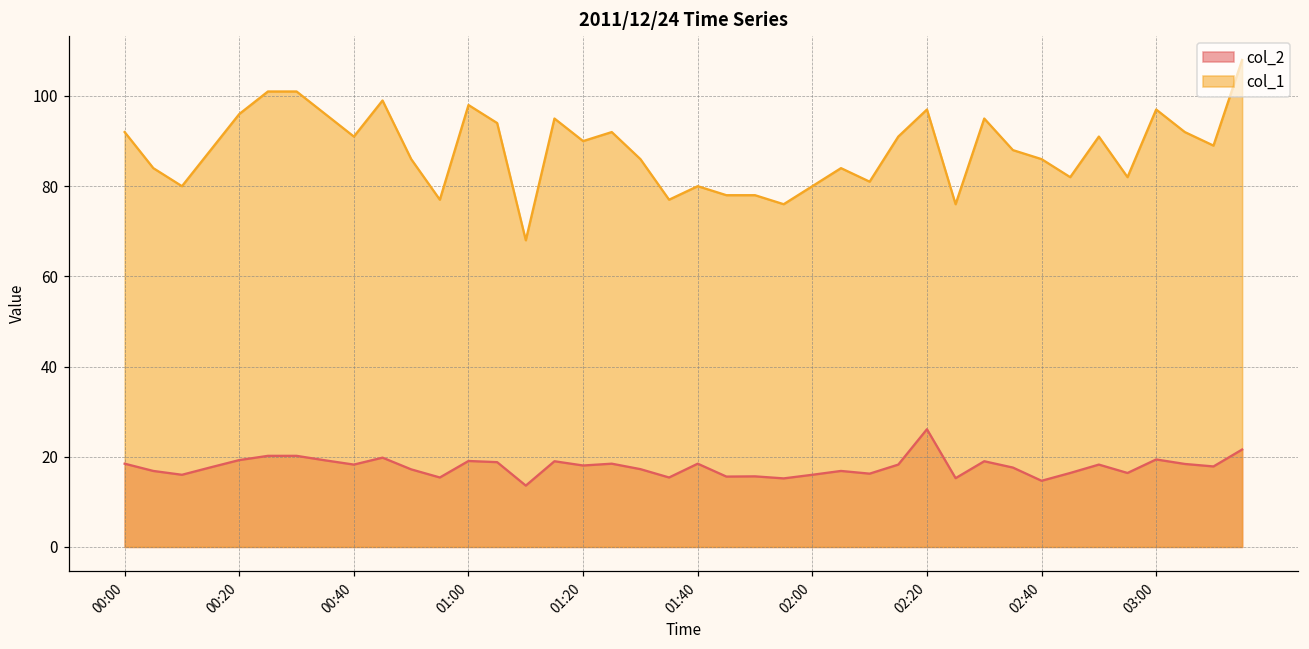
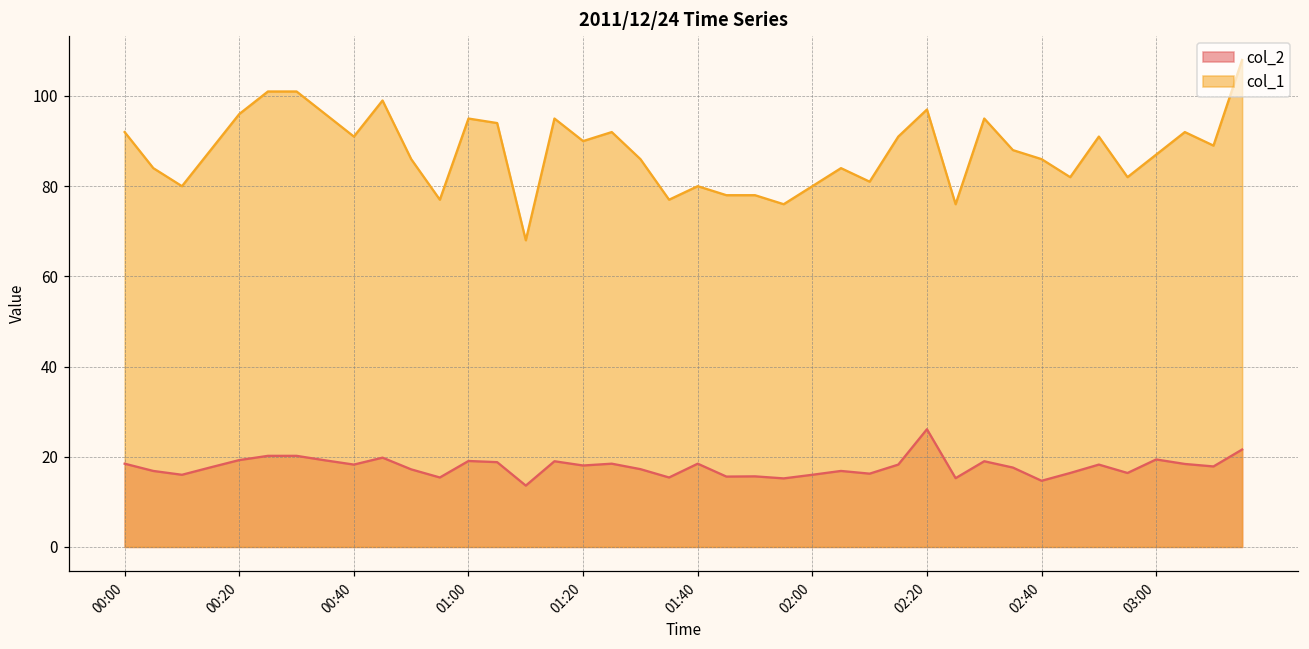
  {
    "col_2": {
      "00:00": 18,
      "00:20": 19,
      "00:40": 18,
      "01:00": 19,
      "01:20": 18,
      "01:40": 18,
      "02:00": 16,
      "02:20": 26,
      "02:40": 15,
      "03:00": 19
    },
    "col_1": {
      "00:00": 92,
      "00:20": 96,
      "00:40": 91,
-     "01:00": 98,
+     "01:00": 95,
      "01:20": 90,
      "01:40": 80,
      "02:00": 80,
      "02:20": 97,
      "02:40": 86,
-     "03:00": 97
+     "03:00": 87
    }
  }
